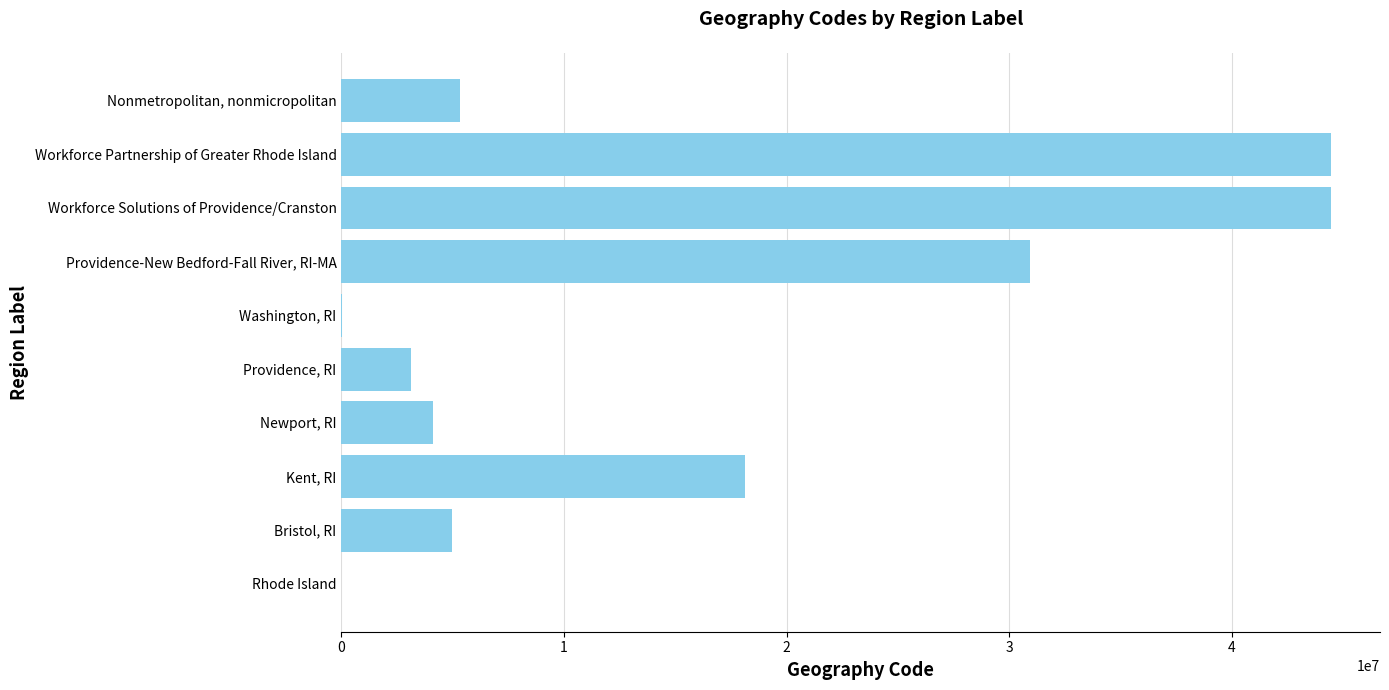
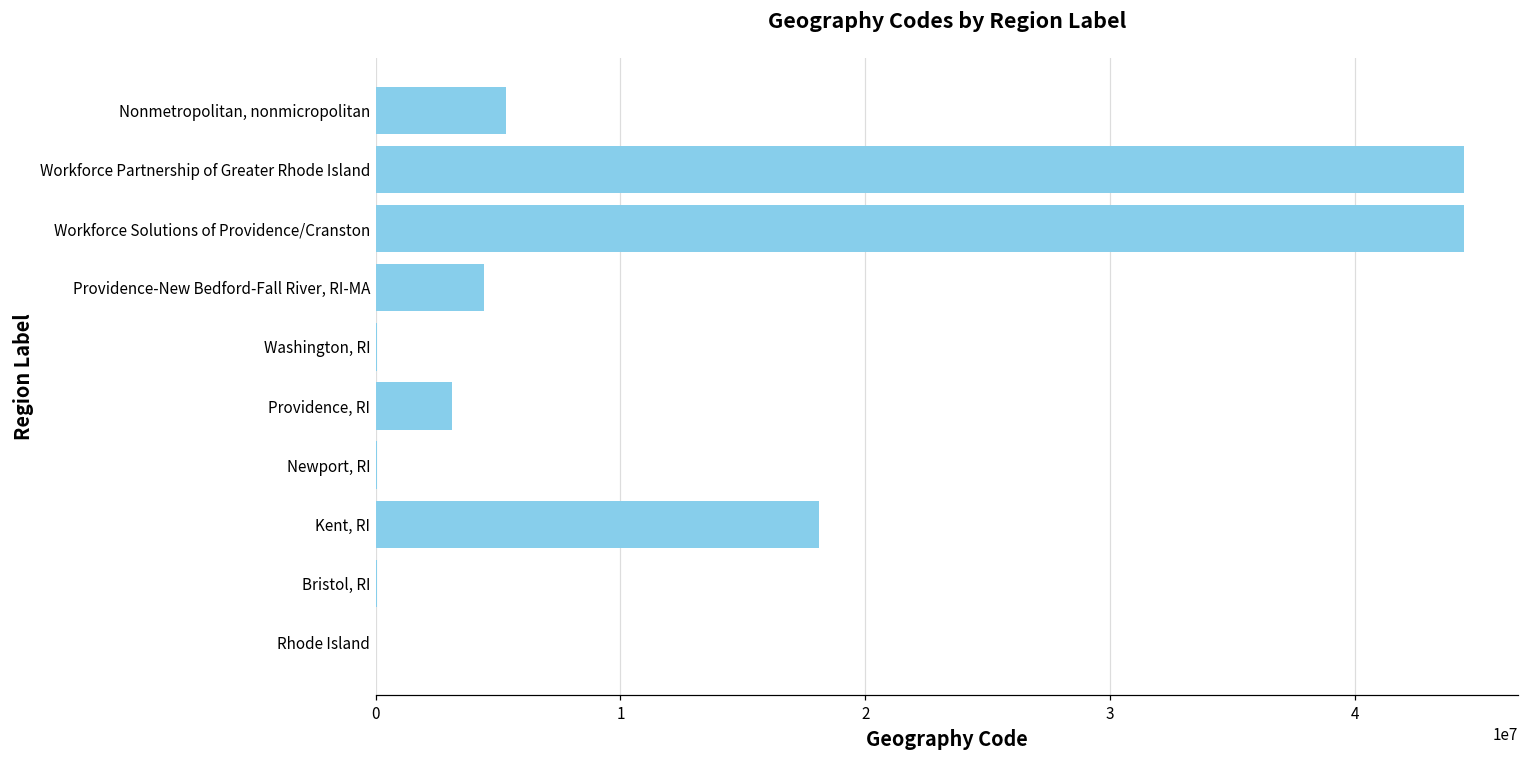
  {
    "Nonmetropolitan, nonmicropolitan": 5300000,
    "Workforce Partnership of Greater Rhode Island": 44400000,
    "Workforce Solutions of Providence/Cranston": 44400000,
-   "Providence-New Bedford-Fall River, RI-MA": 30900000,
+   "Providence-New Bedford-Fall River, RI-MA": 4400000,
    "Providence, RI": 3100000,
-   "Newport, RI": 4100000,
+   "Newport, RI": 0,
    "Kent, RI": 18100000,
-   "Bristol, RI": 5000000
+   "Bristol, RI": 0
  }
